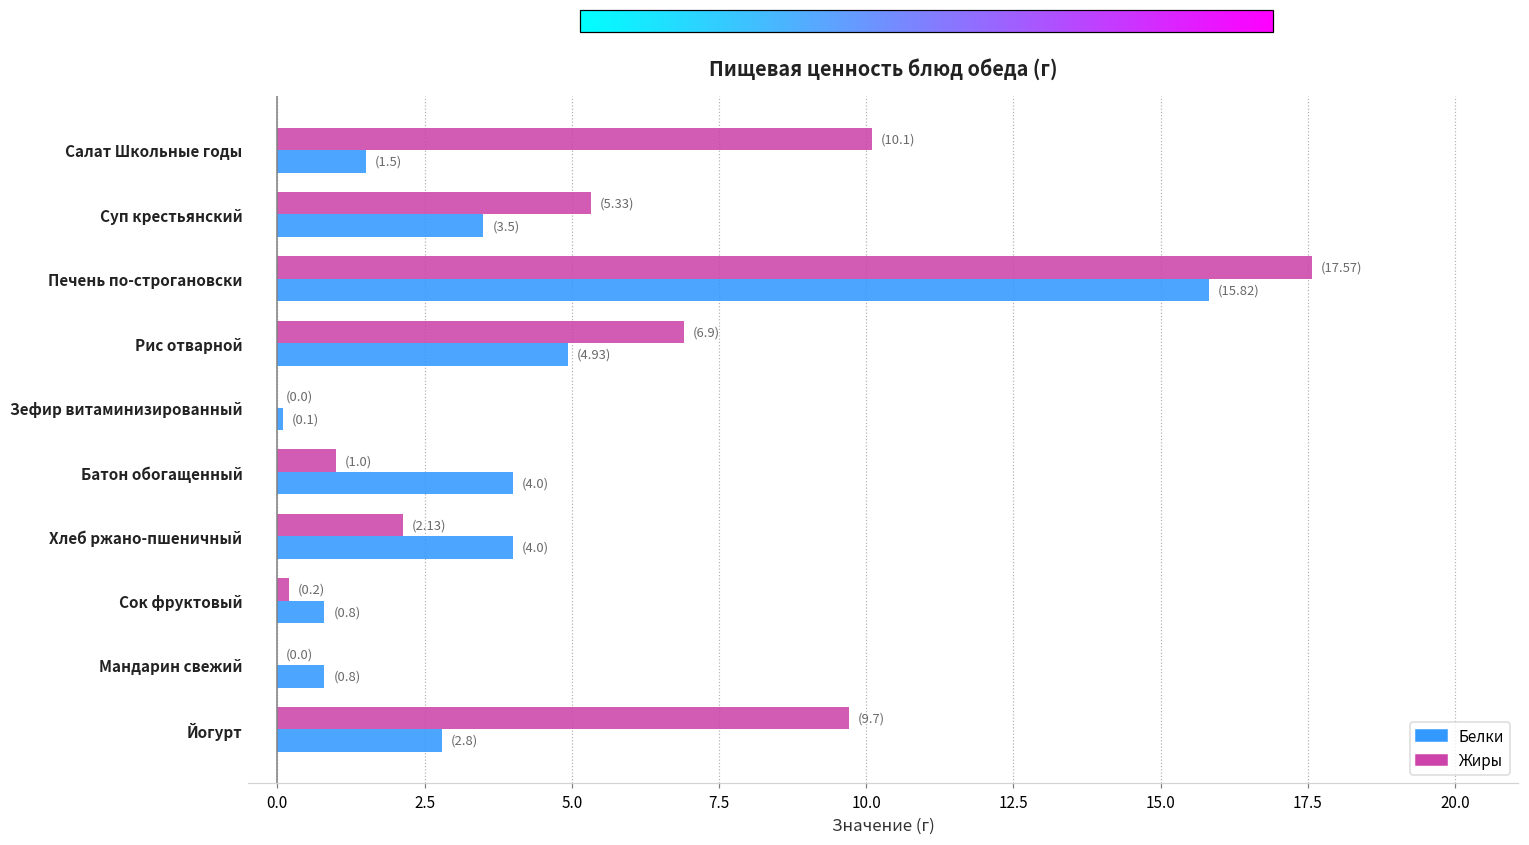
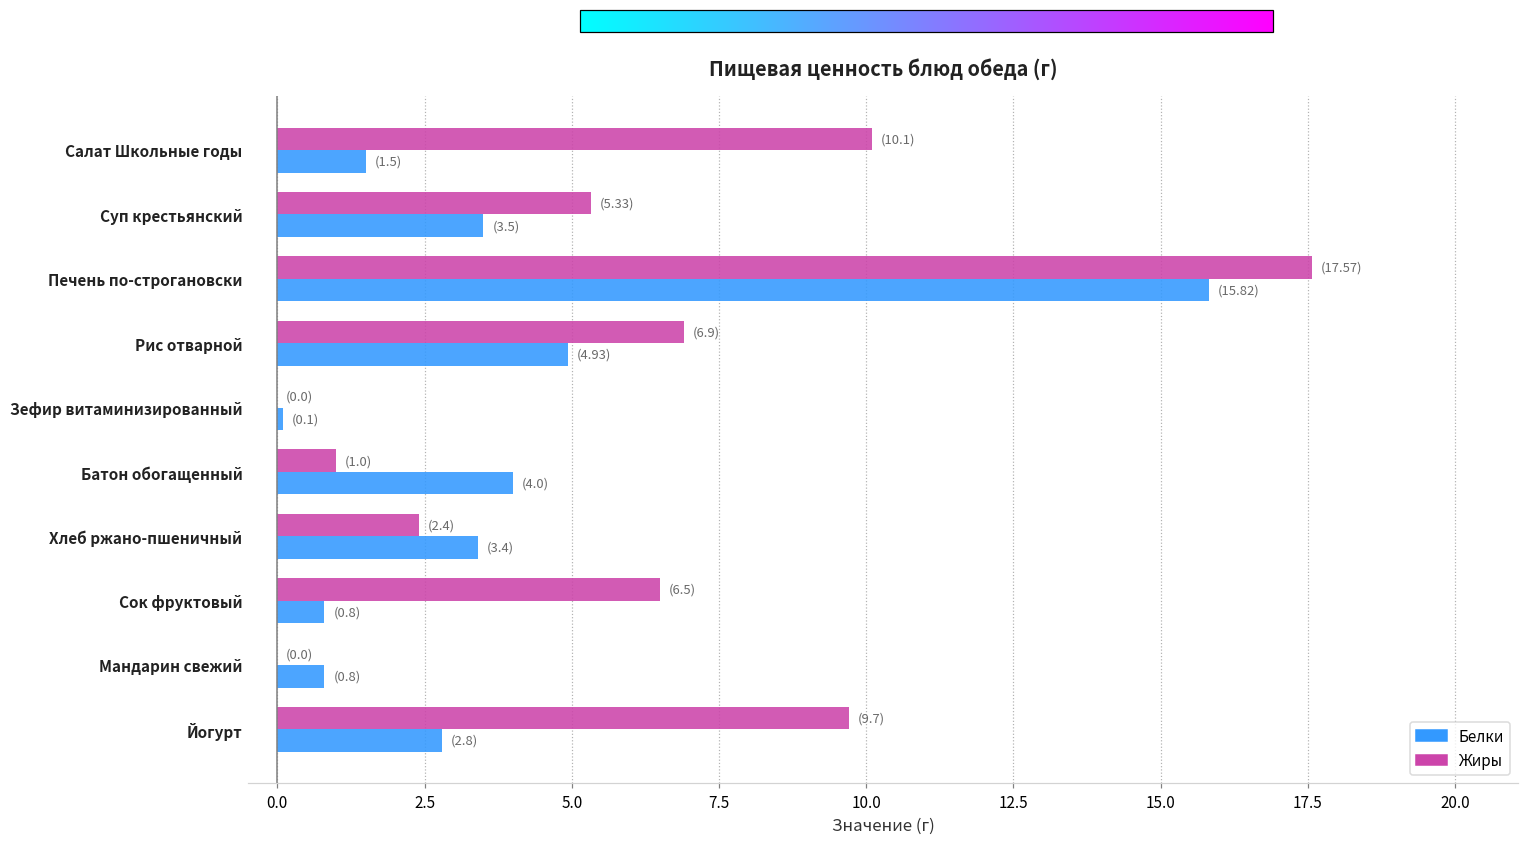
  {
    "Белки": {
      "Салат Школьные годы": "(1.5)",
      "Суп крестьянский": "(3.5)",
      "Печень по-строгановски": "(15.82)",
      "Рис отварной": "(4.93)",
      "Зефир витаминизированный": "(0.1)",
      "Батон обогащенный": "(4.0)",
-     "Хлеб ржано-пшеничный": "(4.0)",
+     "Хлеб ржано-пшеничный": "(3.4)",
      "Сок фруктовый": "(0.8)",
      "Мандарин свежий": "(0.8)",
      "Йогурт": "(2.8)"
    },
    "Жиры": {
      "Салат Школьные годы": "(10.1)",
      "Суп крестьянский": "(5.33)",
      "Печень по-строгановски": "(17.57)",
      "Рис отварной": "(6.9)",
      "Зефир витаминизированный": "(0.0)",
      "Батон обогащенный": "(1.0)",
-     "Хлеб ржано-пшеничный": "(2.13)",
-     "Сок фруктовый": "(0.2)",
+     "Хлеб ржано-пшеничный": "(2.4)",
+     "Сок фруктовый": "(6.5)",
      "Мандарин свежий": "(0.0)",
      "Йогурт": "(9.7)"
    }
  }
